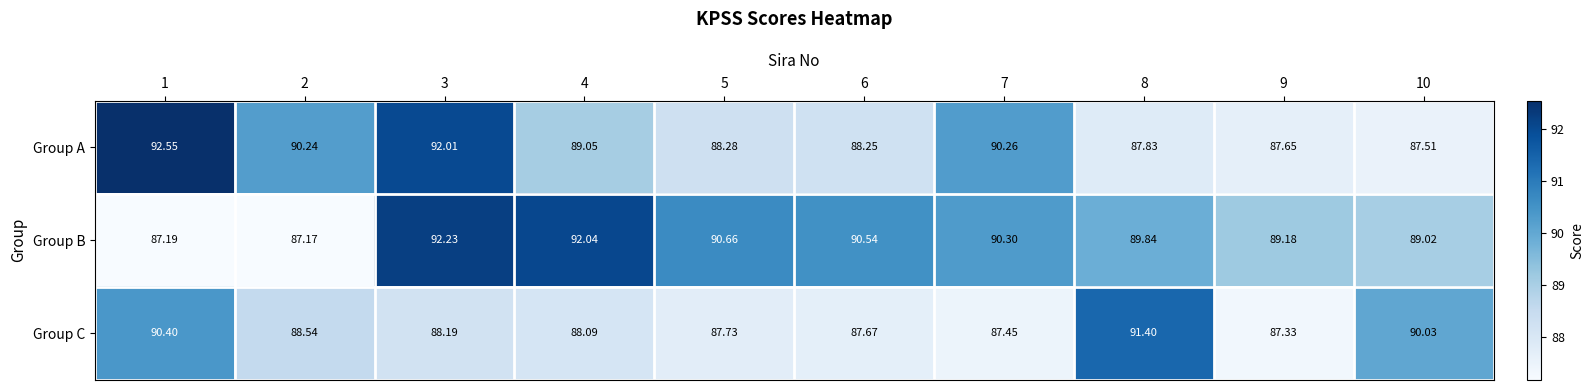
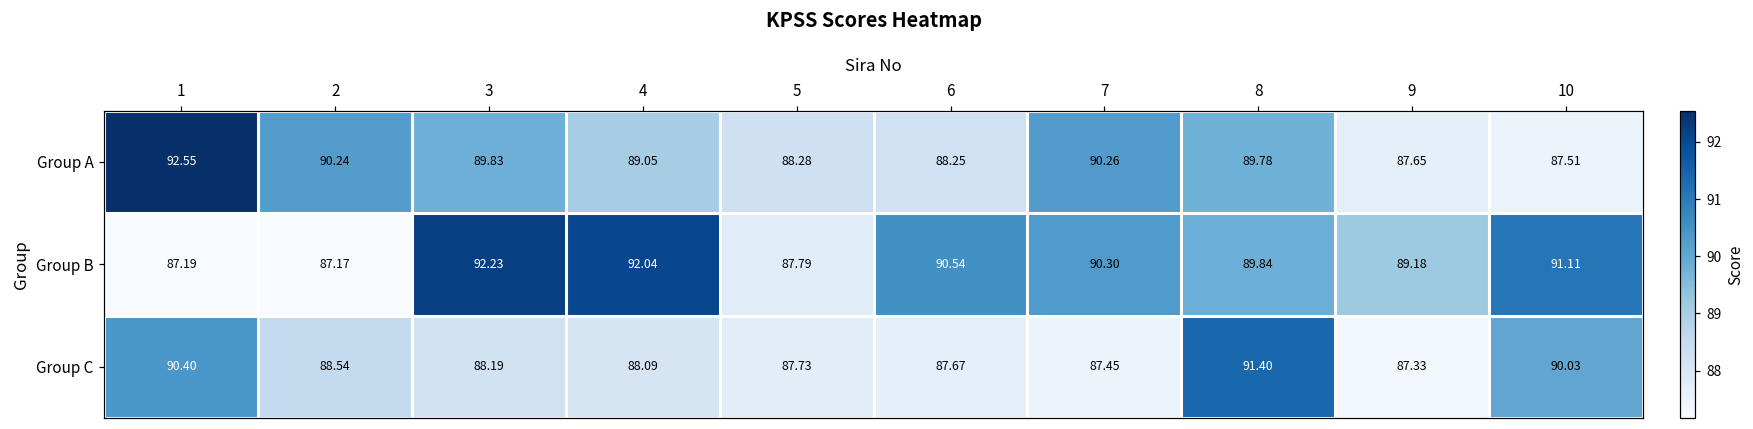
  {
    "Group A": {
      "1": 92.55,
      "2": 90.24,
-     "3": 92.01,
+     "3": 89.83,
      "4": 89.05,
      "5": 88.28,
      "6": 88.25,
      "7": 90.26,
-     "8": 87.83,
+     "8": 89.78,
      "9": 87.65,
      "10": 87.51
    },
    "Group B": {
      "1": 87.19,
      "2": 87.17,
      "3": 92.23,
      "4": 92.04,
-     "5": 90.66,
+     "5": 87.79,
      "6": 90.54,
      "7": 90.30,
      "8": 89.84,
      "9": 89.18,
-     "10": 89.02
+     "10": 91.11
    },
    "Group C": {
      "1": 90.40,
      "2": 88.54,
      "3": 88.19,
      "4": 88.09,
      "5": 87.73,
      "6": 87.67,
      "7": 87.45,
      "8": 91.40,
      "9": 87.33,
      "10": 90.03
    }
  }
